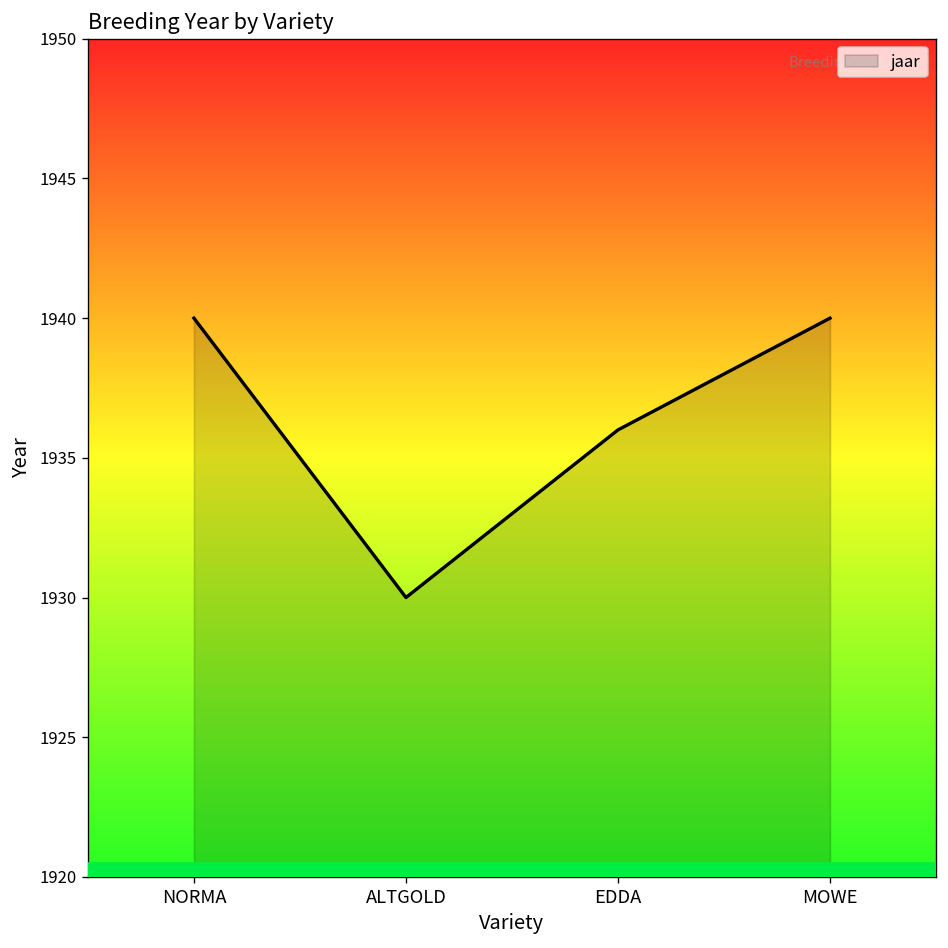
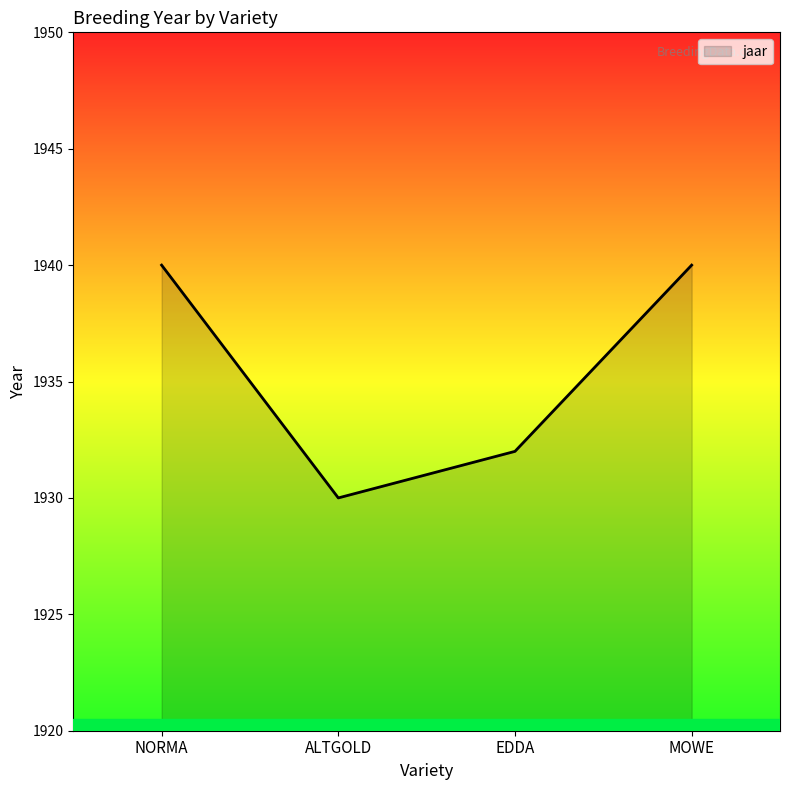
  {
    "NORMA": 1940,
    "ALTGOLD": 1930,
-   "EDDA": 1936,
+   "EDDA": 1932,
    "MOWE": 1940
  }
